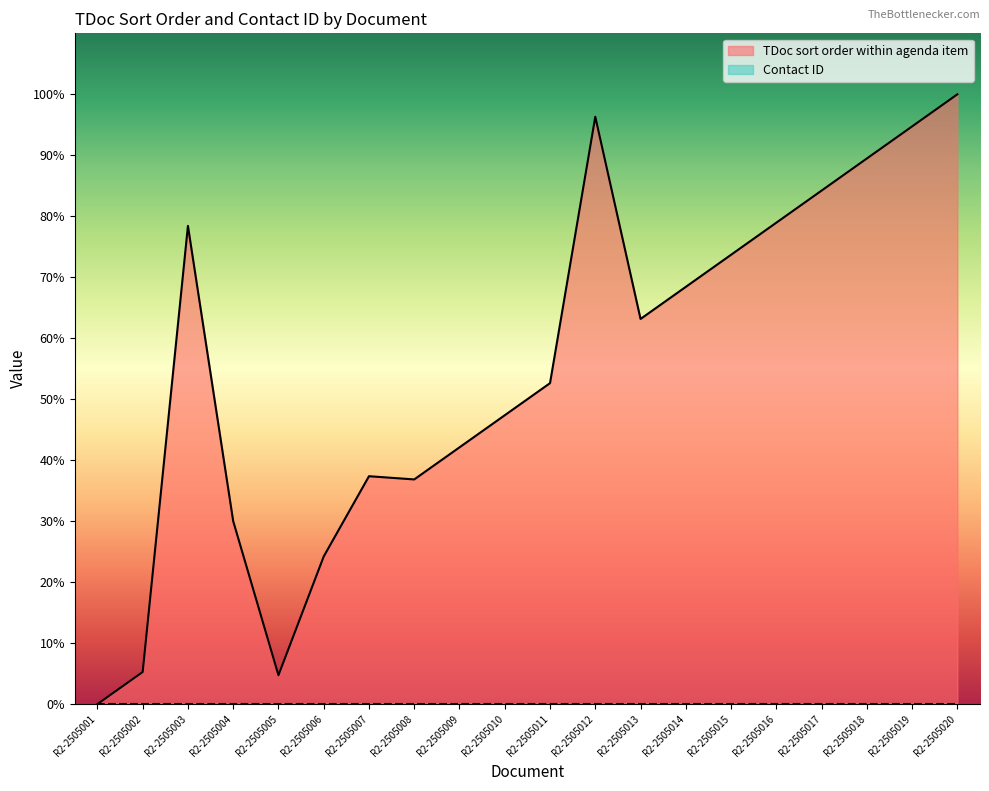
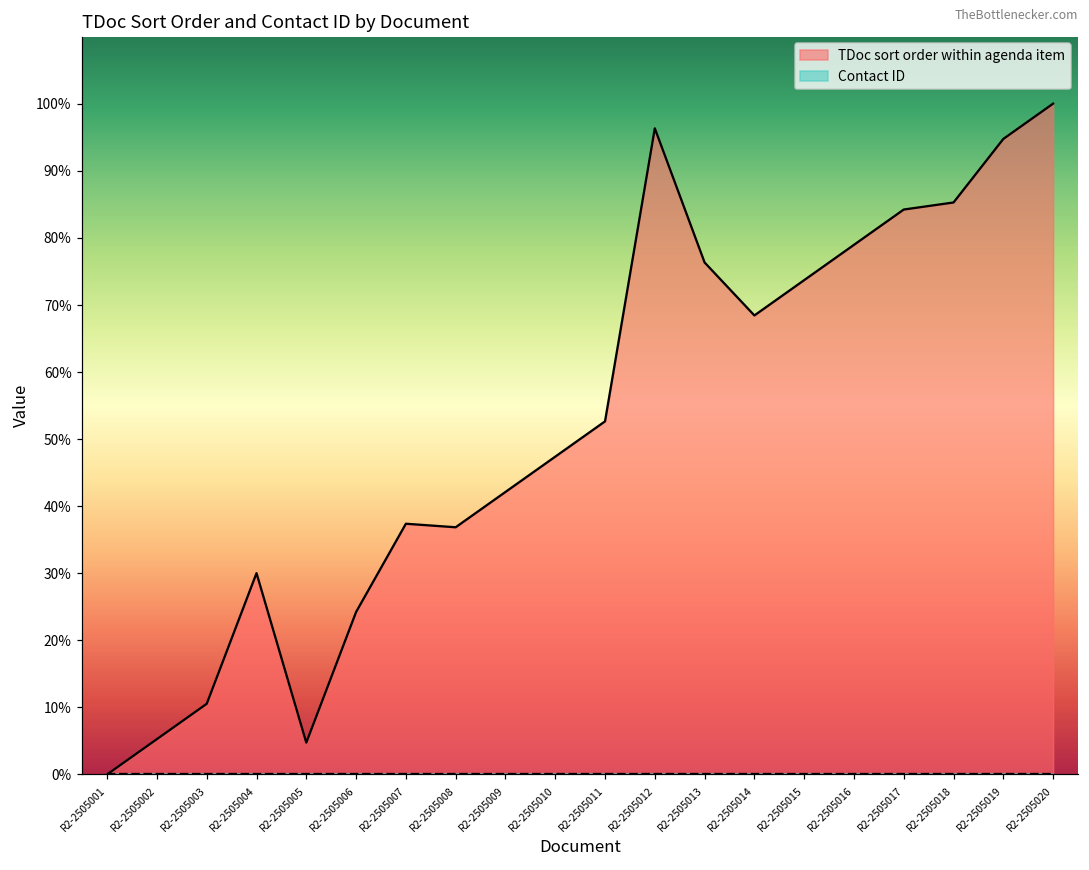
  {
    "TDoc sort order within agenda item": {
      "R2-2505002": "5%",
-     "R2-2505003": "78%",
+     "R2-2505003": "11%",
      "R2-2505004": "30%",
      "R2-2505005": "5%",
      "R2-2505006": "24%",
      "R2-2505007": "37%",
      "R2-2505008": "37%",
      "R2-2505009": "42%",
      "R2-2505010": "47%",
      "R2-2505011": "53%",
      "R2-2505012": "96%",
-     "R2-2505013": "63%",
+     "R2-2505013": "76%",
      "R2-2505014": "68%",
      "R2-2505015": "74%",
      "R2-2505016": "79%",
      "R2-2505017": "84%",
-     "R2-2505018": "89%",
+     "R2-2505018": "85%",
      "R2-2505019": "95%",
      "R2-2505020": "100%"
    },
    "Contact ID": {
      "R2-2505002": "0%",
      "R2-2505003": "0%",
      "R2-2505004": "0%",
      "R2-2505005": "0%",
      "R2-2505006": "0%",
      "R2-2505007": "0%",
      "R2-2505008": "0%",
      "R2-2505009": "0%",
      "R2-2505010": "0%",
      "R2-2505011": "0%",
      "R2-2505012": "0%",
      "R2-2505013": "0%",
      "R2-2505014": "0%",
      "R2-2505015": "0%",
      "R2-2505016": "0%",
      "R2-2505017": "0%",
      "R2-2505018": "0%",
      "R2-2505019": "0%",
      "R2-2505020": "0%"
    }
  }
